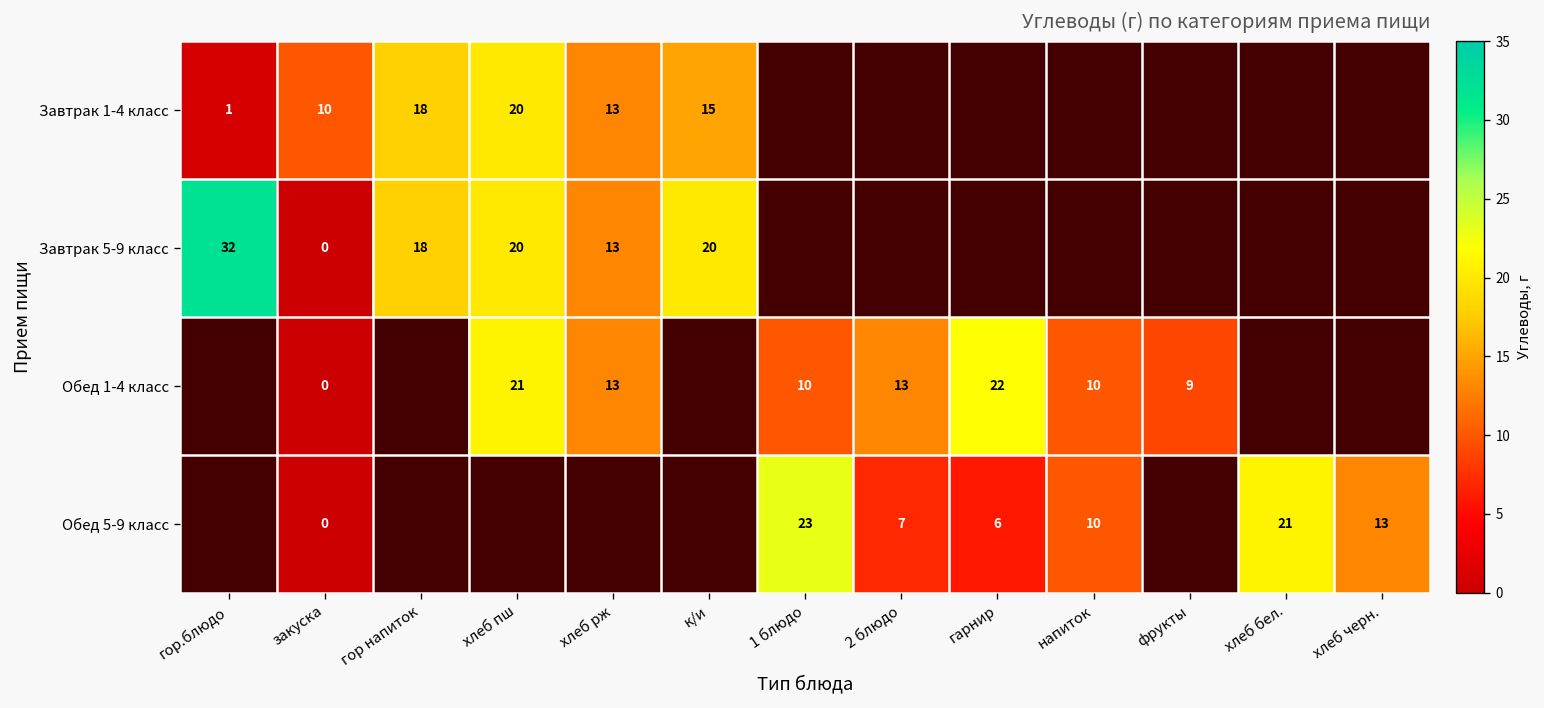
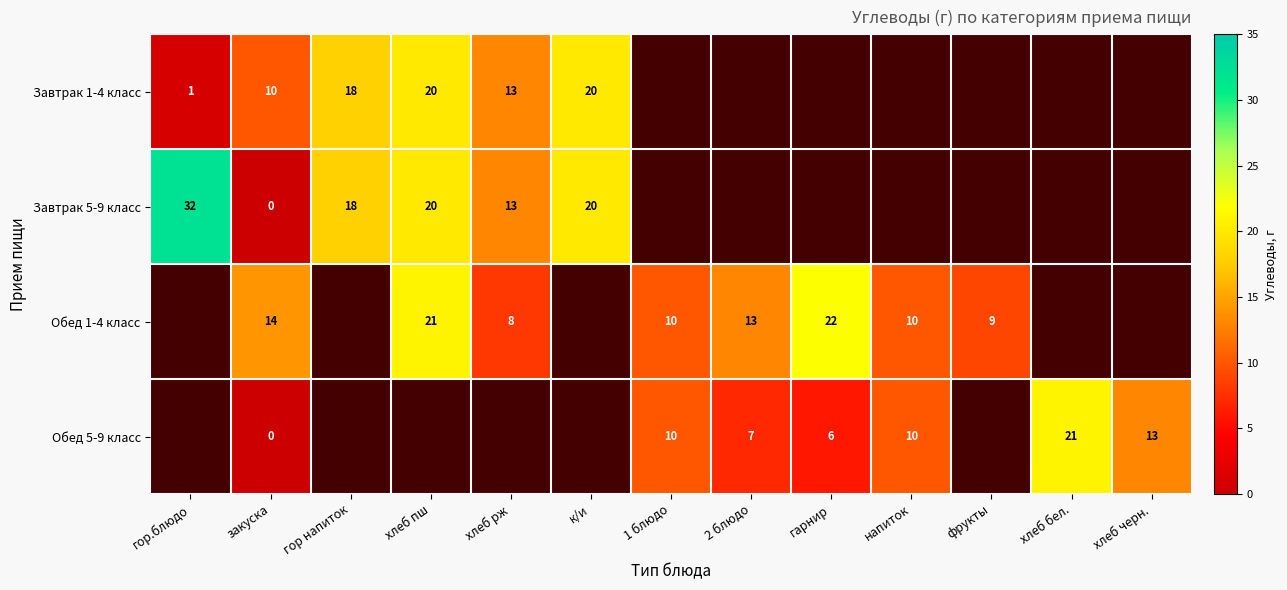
  {
    "Завтрак 1-4 класс": {
      "гор.блюдо": 1,
      "закуска": 10,
      "гор напиток": 18,
      "хлеб пш": 20,
      "хлеб рж": 13,
-     "к/и": 15
+     "к/и": 20
    },
    "Завтрак 5-9 класс": {
      "гор.блюдо": 32,
      "закуска": 0,
      "гор напиток": 18,
      "хлеб пш": 20,
      "хлеб рж": 13,
      "к/и": 20
    },
    "Обед 1-4 класс": {
-     "закуска": 0,
+     "закуска": 14,
      "хлеб пш": 21,
-     "хлеб рж": 13,
+     "хлеб рж": 8,
      "1 блюдо": 10,
      "2 блюдо": 13,
      "гарнир": 22,
      "напиток": 10,
      "фрукты": 9
    },
    "Обед 5-9 класс": {
      "закуска": 0,
-     "1 блюдо": 23,
+     "1 блюдо": 10,
      "2 блюдо": 7,
      "гарнир": 6,
      "напиток": 10,
      "хлеб бел.": 21,
      "хлеб черн.": 13
    }
  }
